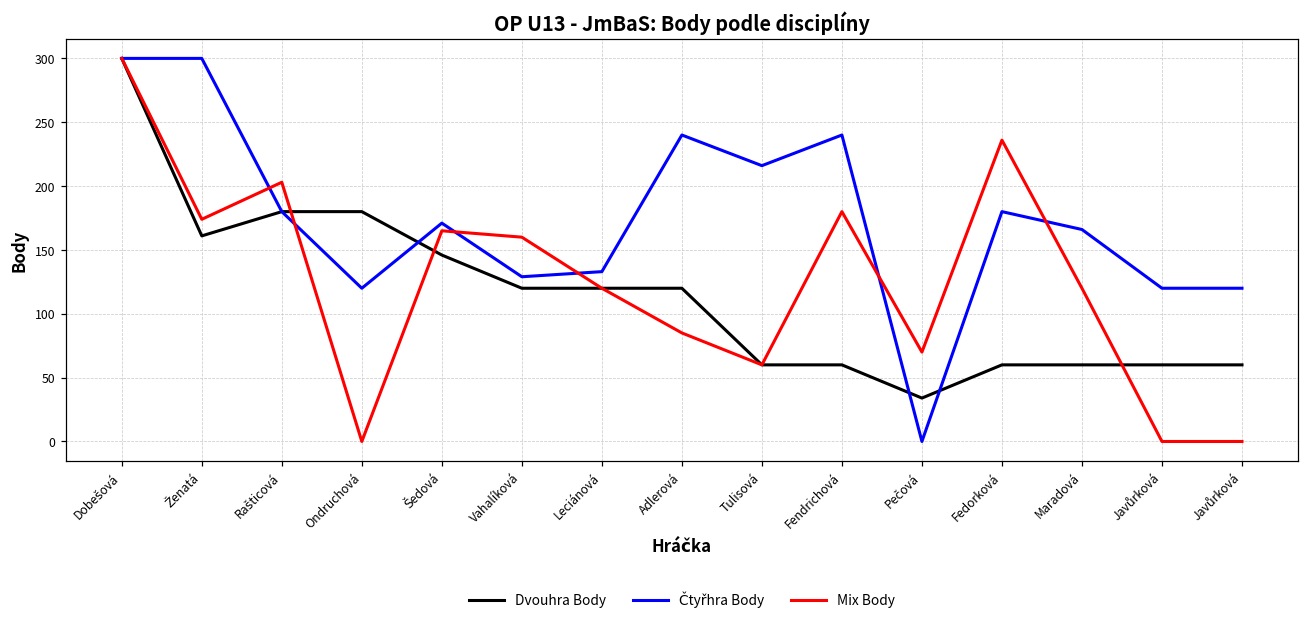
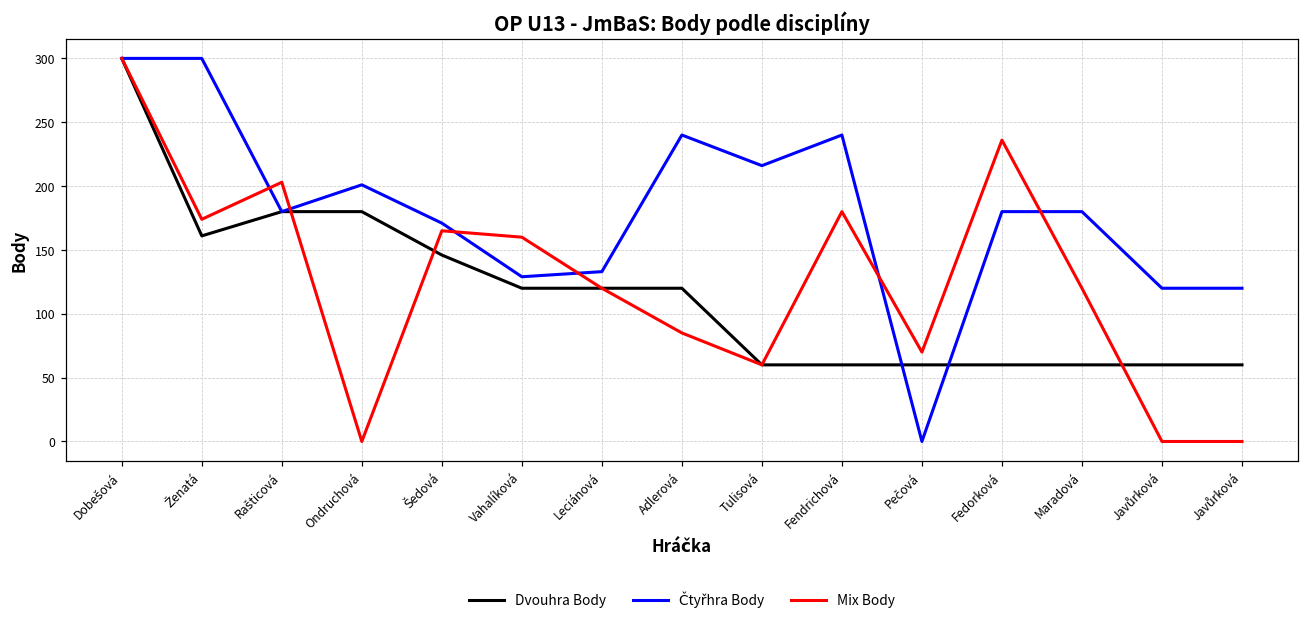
  {
    "Dvouhra Body": {
      "Ženatá": 161,
      "Ondruchová": 180,
      "Šedová": 146,
      "Vahalíková": 120,
      "Adlerová": 120,
      "Fendrichová": 60,
-     "Pečová": 34,
+     "Pečová": 60,
      "Fedorková": 60,
      "Maradová": 60
    },
    "Čtyřhra Body": {
      "Ženatá": 300,
-     "Ondruchová": 120,
+     "Ondruchová": 201,
      "Šedová": 171,
      "Vahalíková": 129,
      "Leciánová": 133,
      "Adlerová": 240,
      "Tulisová": 216,
      "Fendrichová": 240,
      "Pečová": 0,
      "Fedorková": 180,
-     "Maradová": 166
+     "Maradová": 180
    },
    "Mix Body": {
      "Ženatá": 174,
      "Rašticová": 203,
      "Ondruchová": 0,
      "Šedová": 165,
      "Vahalíková": 160,
      "Adlerová": 85,
      "Fendrichová": 180,
      "Pečová": 70,
      "Fedorková": 236,
      "Maradová": 120
    }
  }
